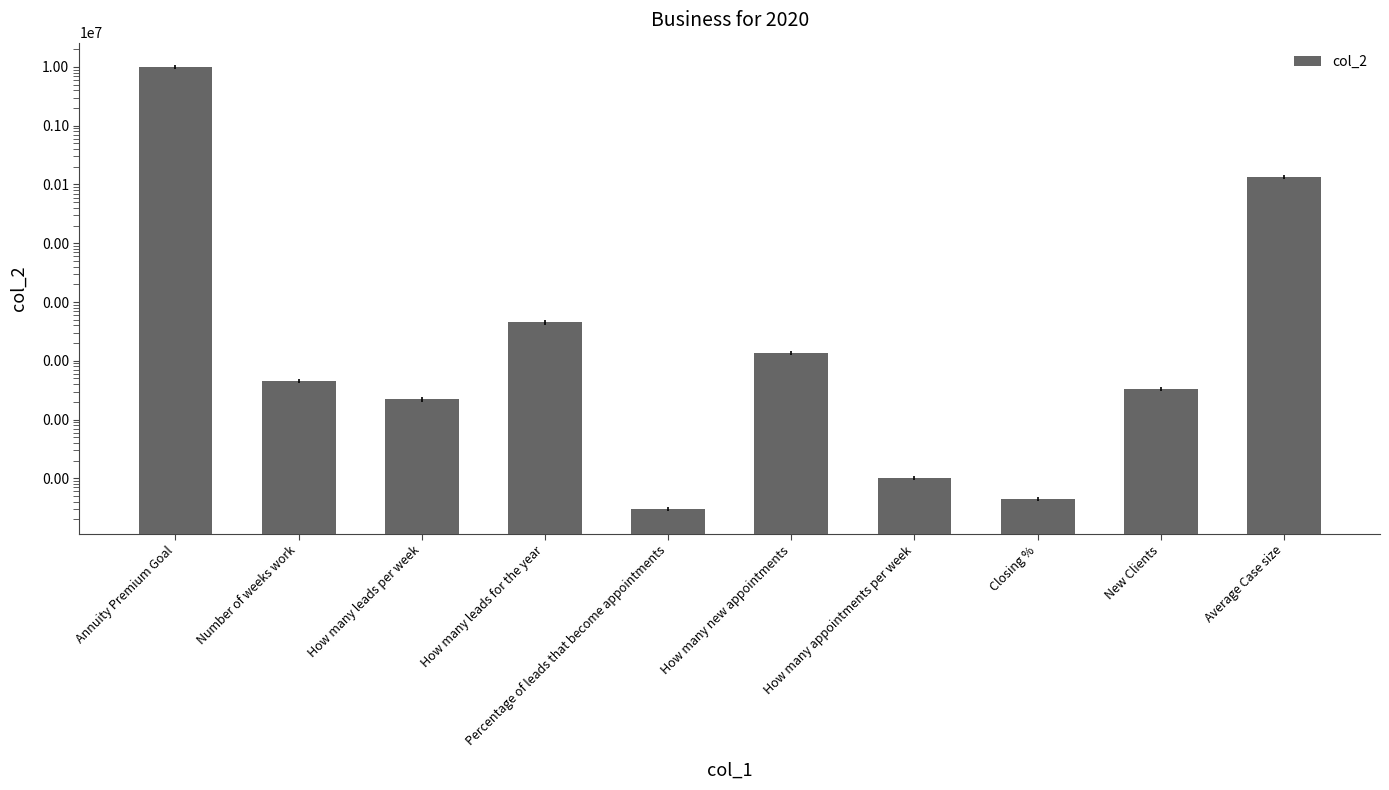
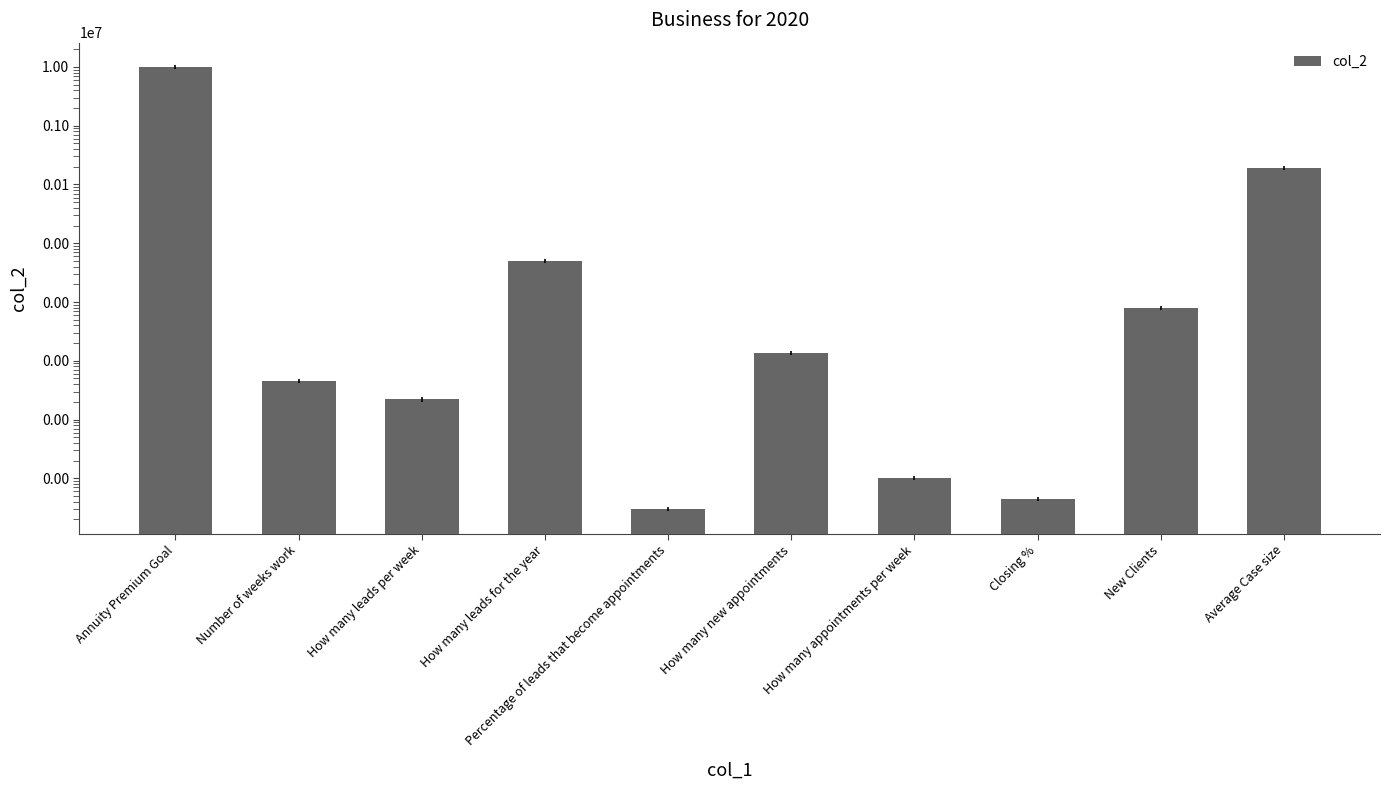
  {
    "Annuity Premium Goal": 10000000,
    "Number of weeks work": 50,
    "How many leads per week": 22,
-   "How many leads for the year": 500,
+   "How many leads for the year": 5000,
    "Percentage of leads that become appointments": 0.3,
    "How many new appointments": 140,
    "How many appointments per week": 1,
    "Closing %": 0.5,
-   "New Clients": 30,
-   "Average Case size": 140000
+   "New Clients": 800,
+   "Average Case size": 190000
  }
